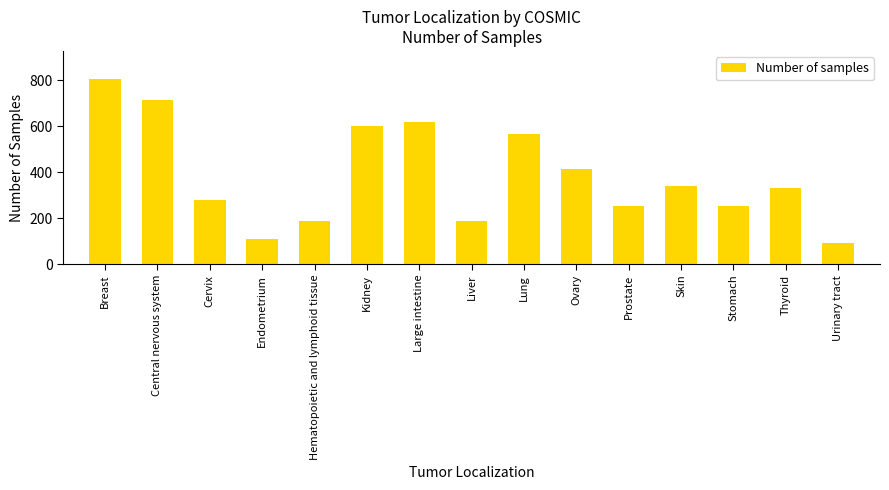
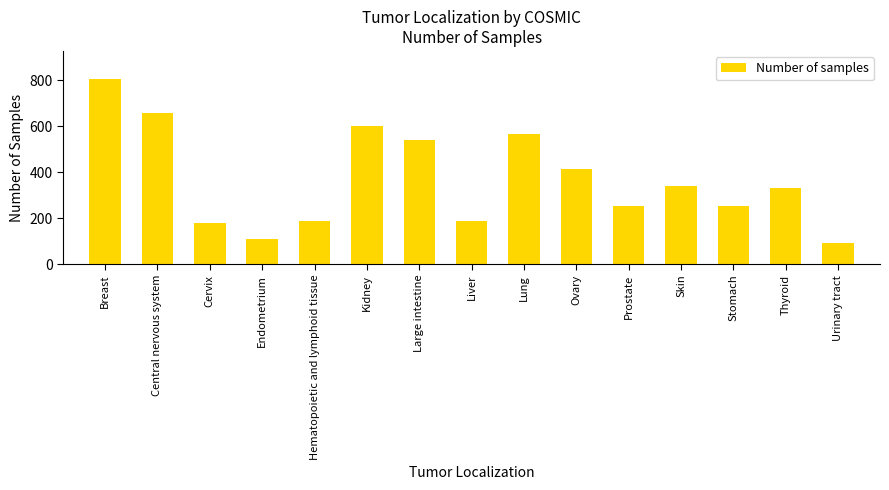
  {
    "Breast": 810,
-   "Central nervous system": 710,
-   "Cervix": 280,
+   "Central nervous system": 660,
+   "Cervix": 180,
    "Endometrium": 110,
    "Hematopoietic and lymphoid tissue": 190,
    "Kidney": 600,
-   "Large intestine": 620,
+   "Large intestine": 540,
    "Liver": 190,
    "Lung": 570,
    "Ovary": 410,
    "Prostate": 260,
    "Skin": 340,
    "Stomach": 250,
    "Thyroid": 330,
    "Urinary tract": 90
  }
